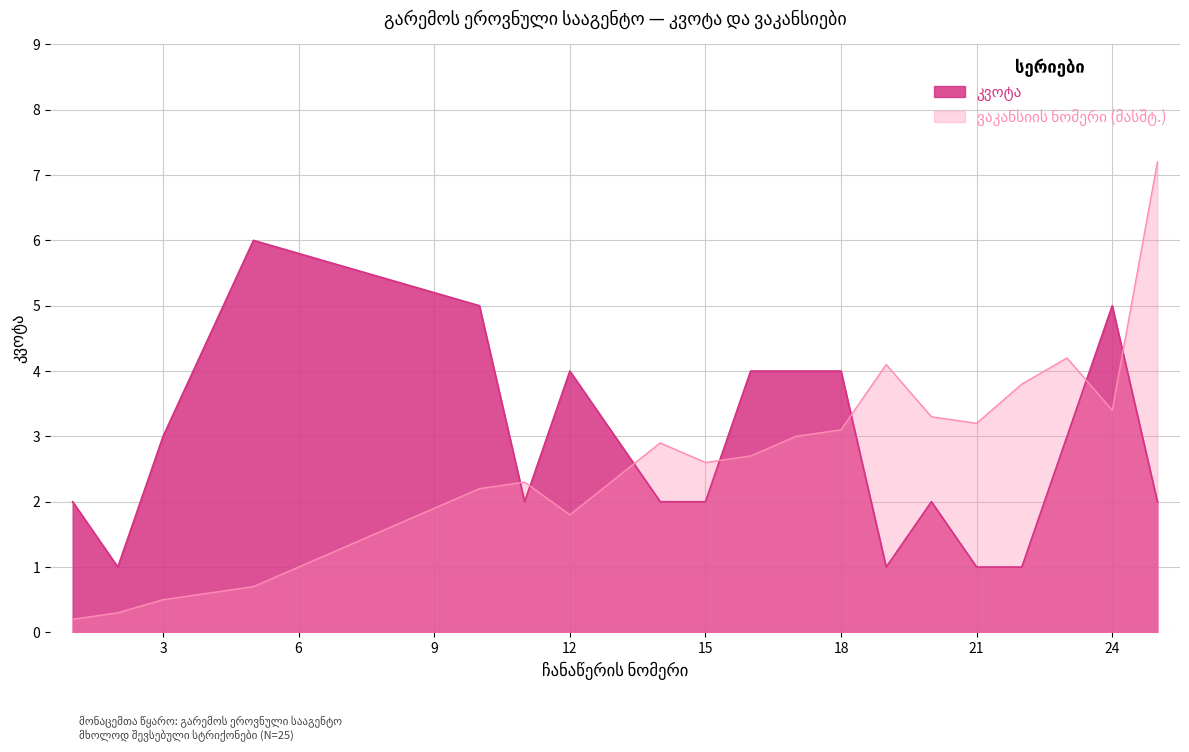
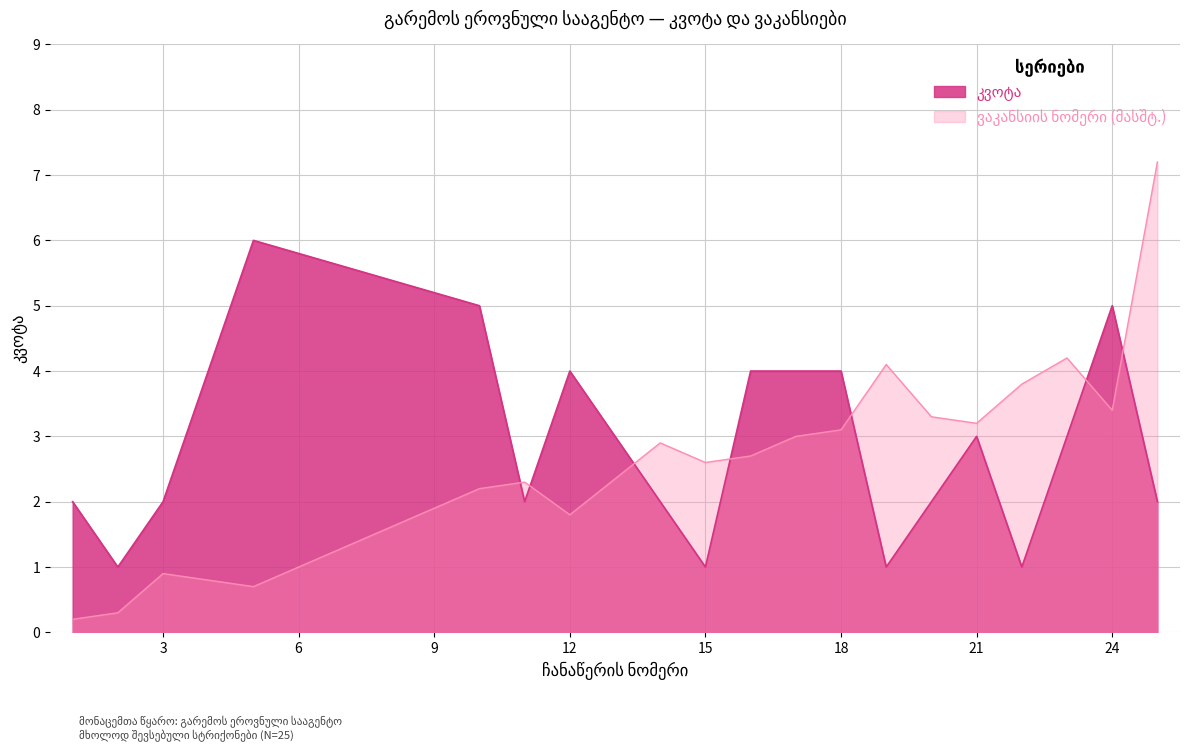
  {
    "კვოტა": {
-     "3": 3,
+     "3": 2,
      "12": 4,
-     "15": 2,
+     "15": 1,
      "18": 4,
-     "21": 1,
+     "21": 3,
      "24": 5
    },
    "ვაკანსიის ნომერი (მასშტ.)": {
-     "3": 0.5,
+     "3": 0.9,
      "12": 1.8,
      "15": 2.6,
      "18": 3.1,
      "21": 3.2,
      "24": 3.4
    }
  }
